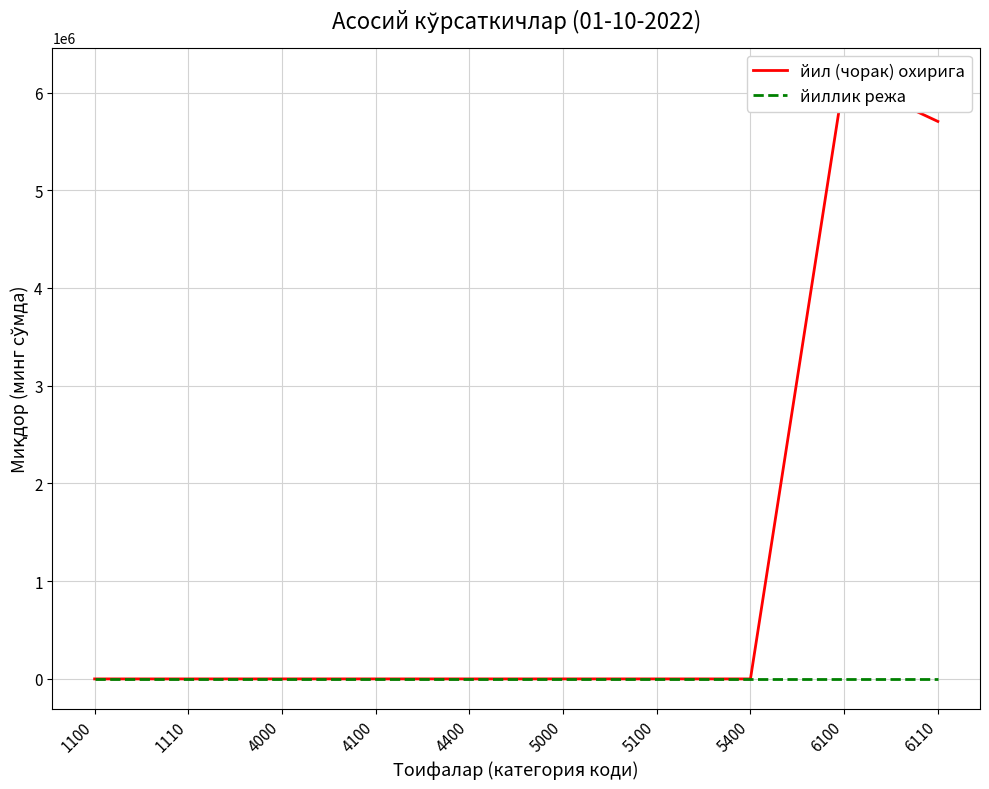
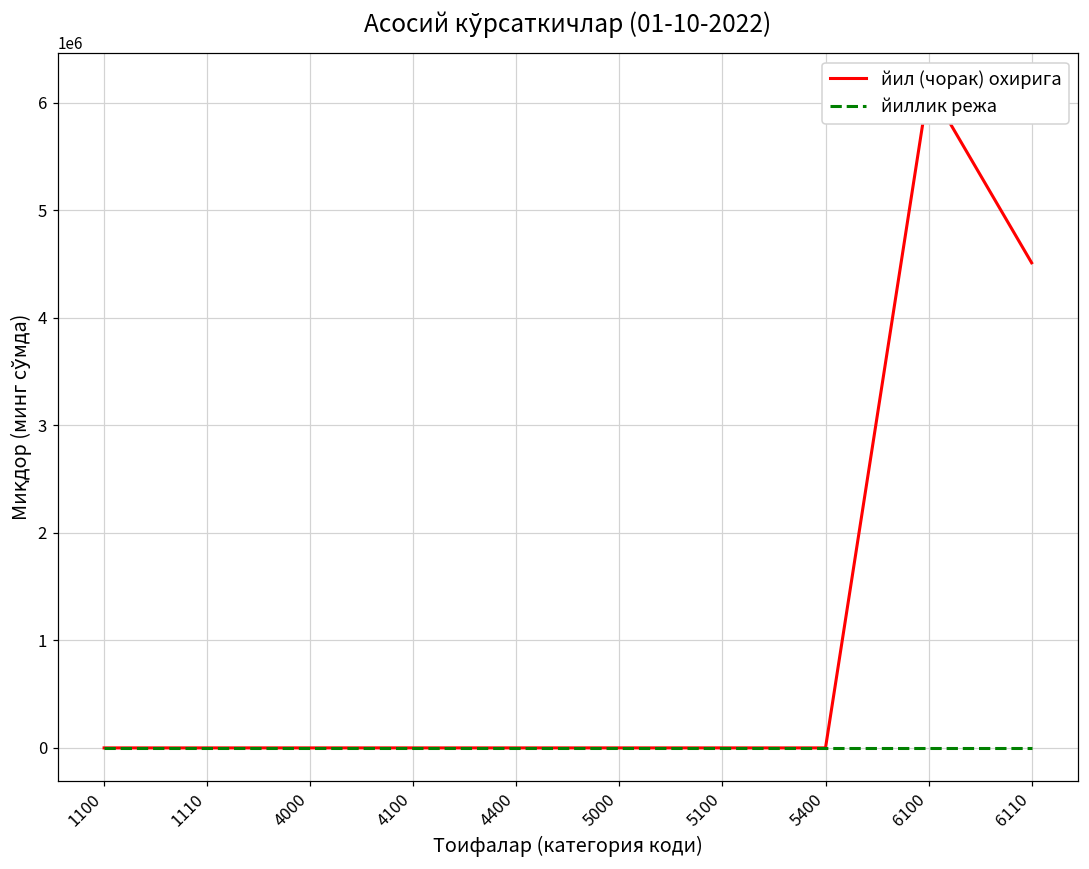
  {
    "йил (чорак) охирига": {
-     "6110": 5700000
+     "6110": 4500000
    },
    "йиллик режа": {
      "6100": 0,
      "6110": 0
    }
  }
